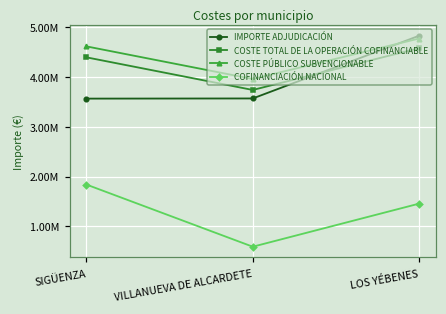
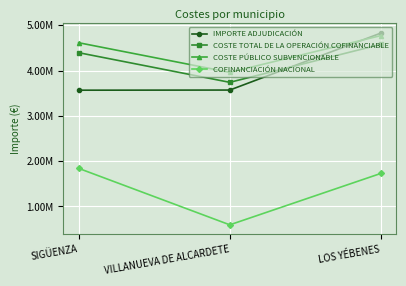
  {
    "COFINANCIACIÓN NACIONAL": {
      "SIGÜENZA": 1800000,
      "VILLANUEVA DE ALCARDETE": 600000,
-     "LOS YÉBENES": 1500000
+     "LOS YÉBENES": 1700000
    }
  }
